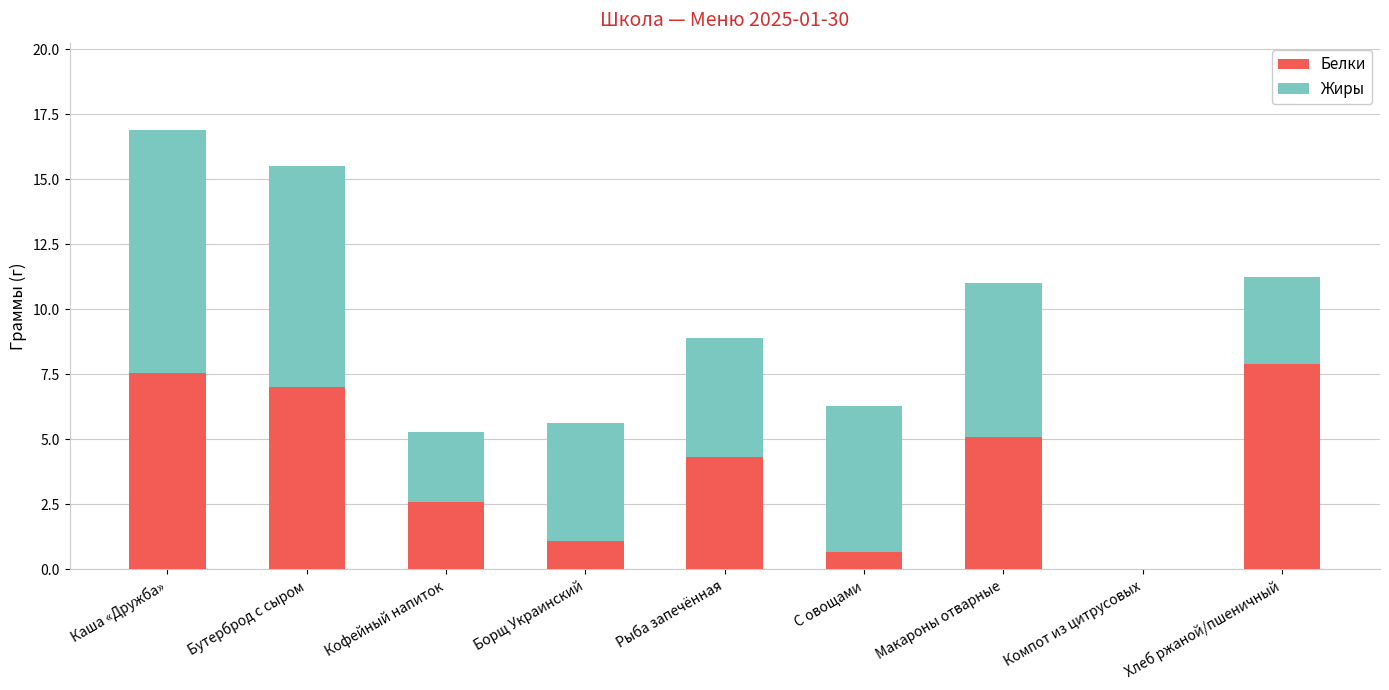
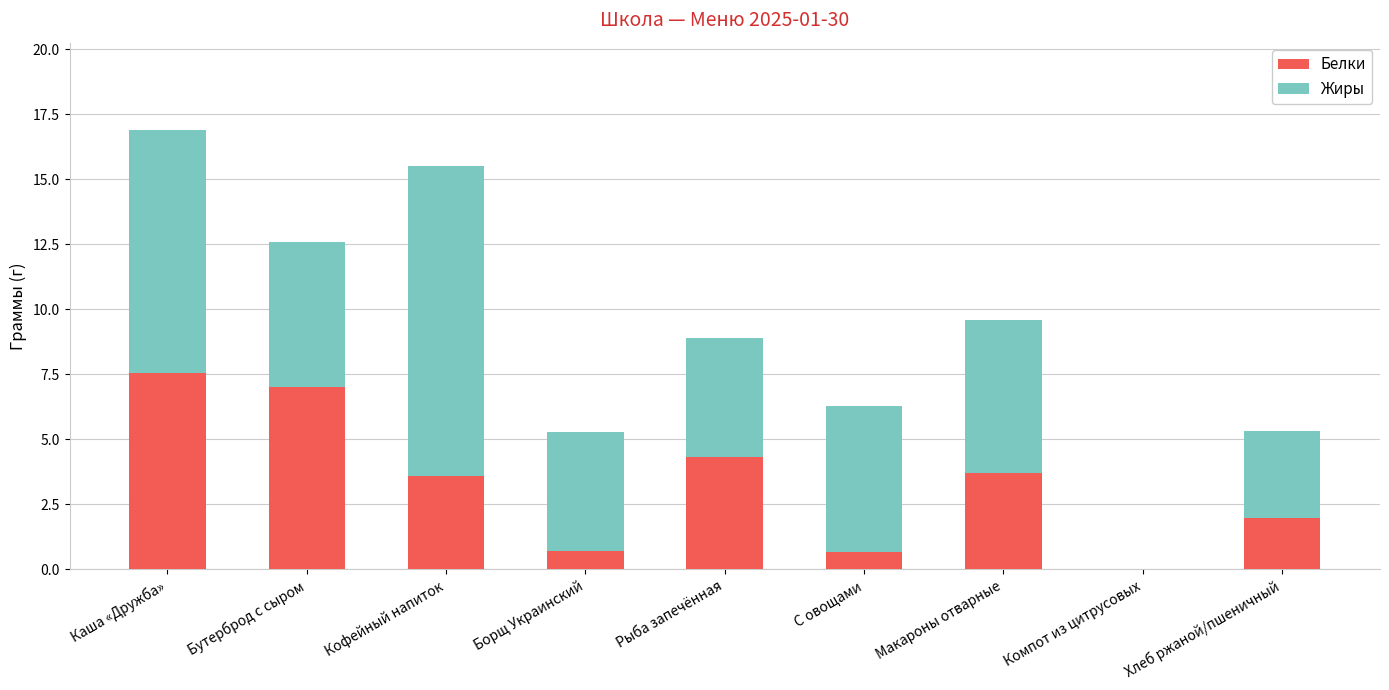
  {
    "Белки": {
      "Каша «Дружба»": 7.5,
      "Бутерброд с сыром": 7.0,
-     "Кофейный напиток": 2.6,
-     "Борщ Украинский": 1.1,
+     "Кофейный напиток": 3.6,
+     "Борщ Украинский": 0.7,
      "Рыба запечённая": 4.3,
      "С овощами": 0.7,
-     "Макароны отварные": 5.1,
+     "Макароны отварные": 3.7,
      "Компот из цитрусовых": 0.0,
-     "Хлеб ржаной/пшеничный": 7.9
+     "Хлеб ржаной/пшеничный": 2.0
    },
    "Жиры": {
      "Каша «Дружба»": 9.3,
-     "Бутерброд с сыром": 8.5,
-     "Кофейный напиток": 2.7,
+     "Бутерброд с сыром": 5.6,
+     "Кофейный напиток": 11.9,
      "Борщ Украинский": 4.5,
      "Рыба запечённая": 4.6,
      "С овощами": 5.6,
      "Макароны отварные": 5.9,
      "Компот из цитрусовых": 0.0,
      "Хлеб ржаной/пшеничный": 3.3
    }
  }
